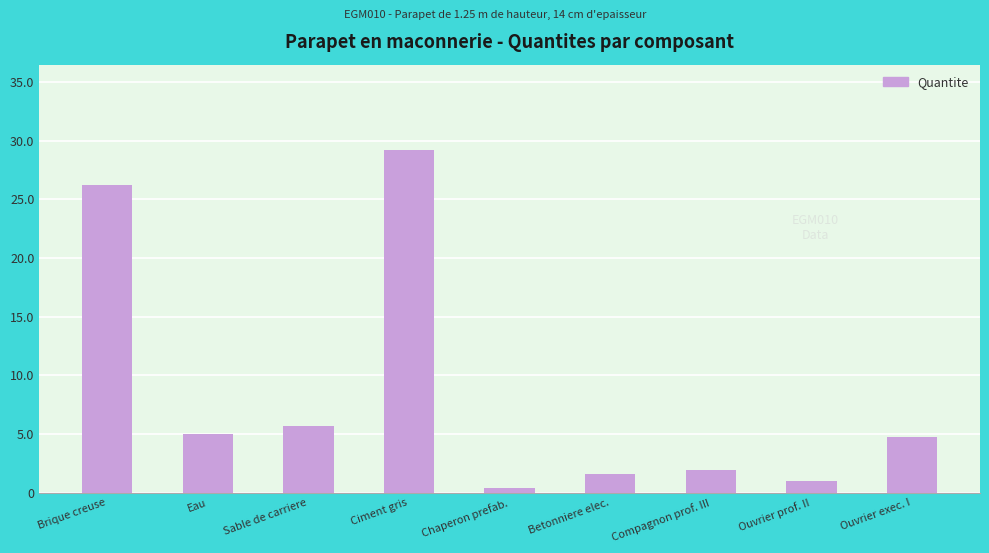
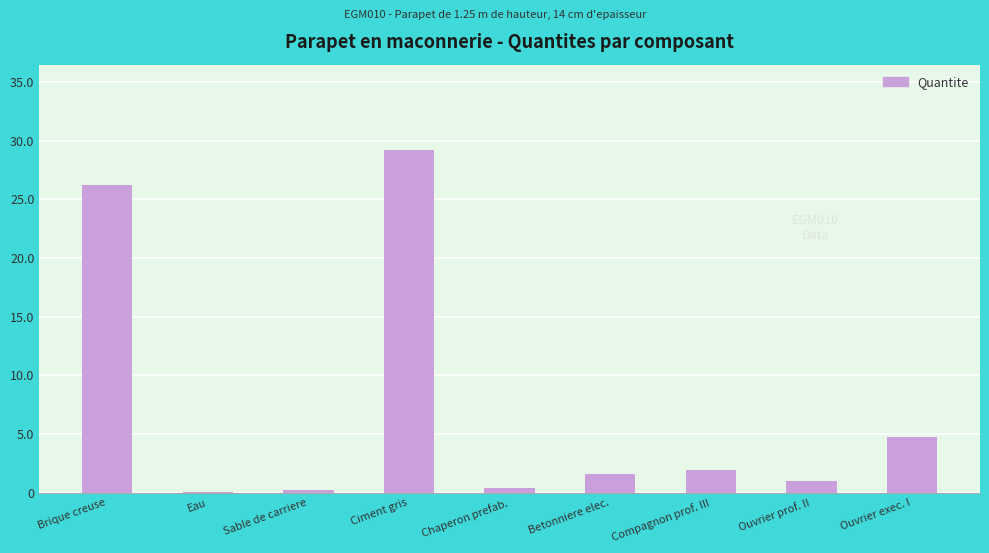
  {
    "Brique creuse": 26.3,
-   "Eau": 5.0,
-   "Sable de carriere": 5.7,
+   "Eau": 0.0,
+   "Sable de carriere": 0.2,
    "Ciment gris": 29.2,
    "Chaperon prefab.": 0.4,
    "Betonniere elec.": 1.6,
    "Compagnon prof. III": 2.0,
    "Ouvrier prof. II": 1.0,
    "Ouvrier exec. I": 4.7
  }
